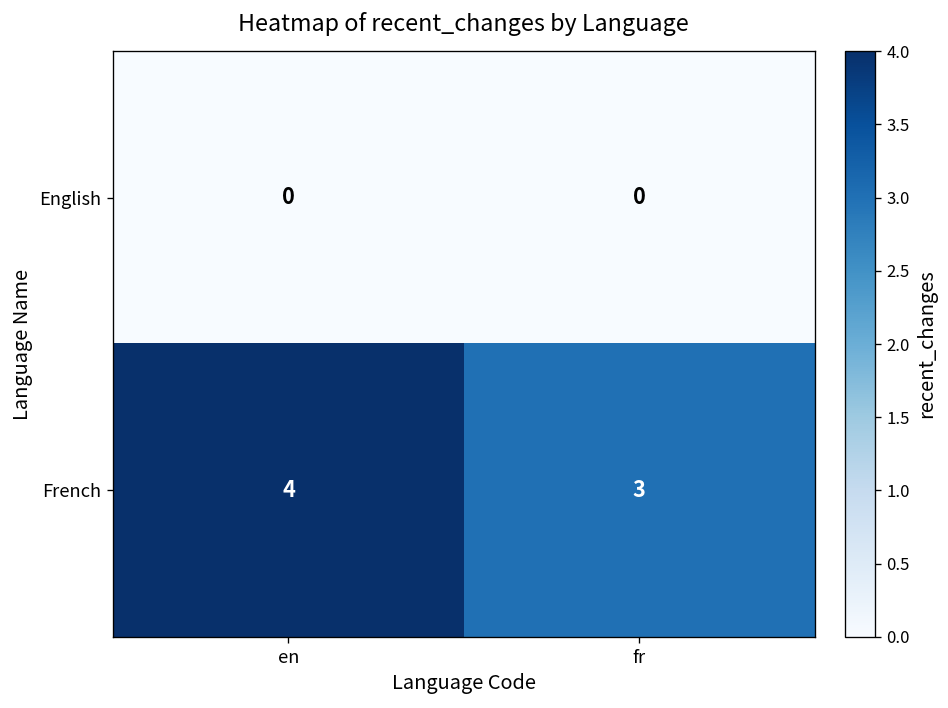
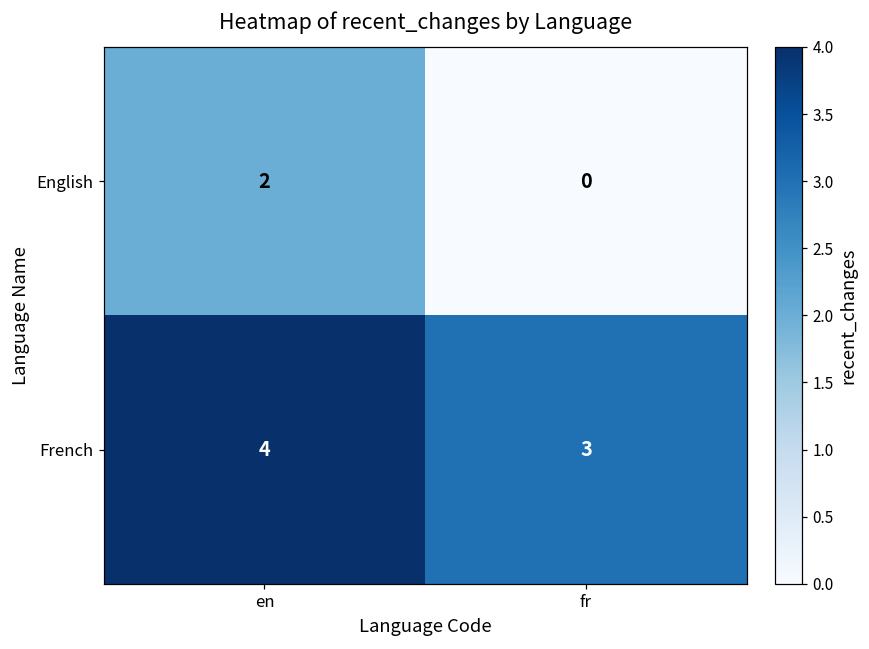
  {
    "English": {
-     "en": 0,
+     "en": 2,
      "fr": 0
    },
    "French": {
      "en": 4,
      "fr": 3
    }
  }
